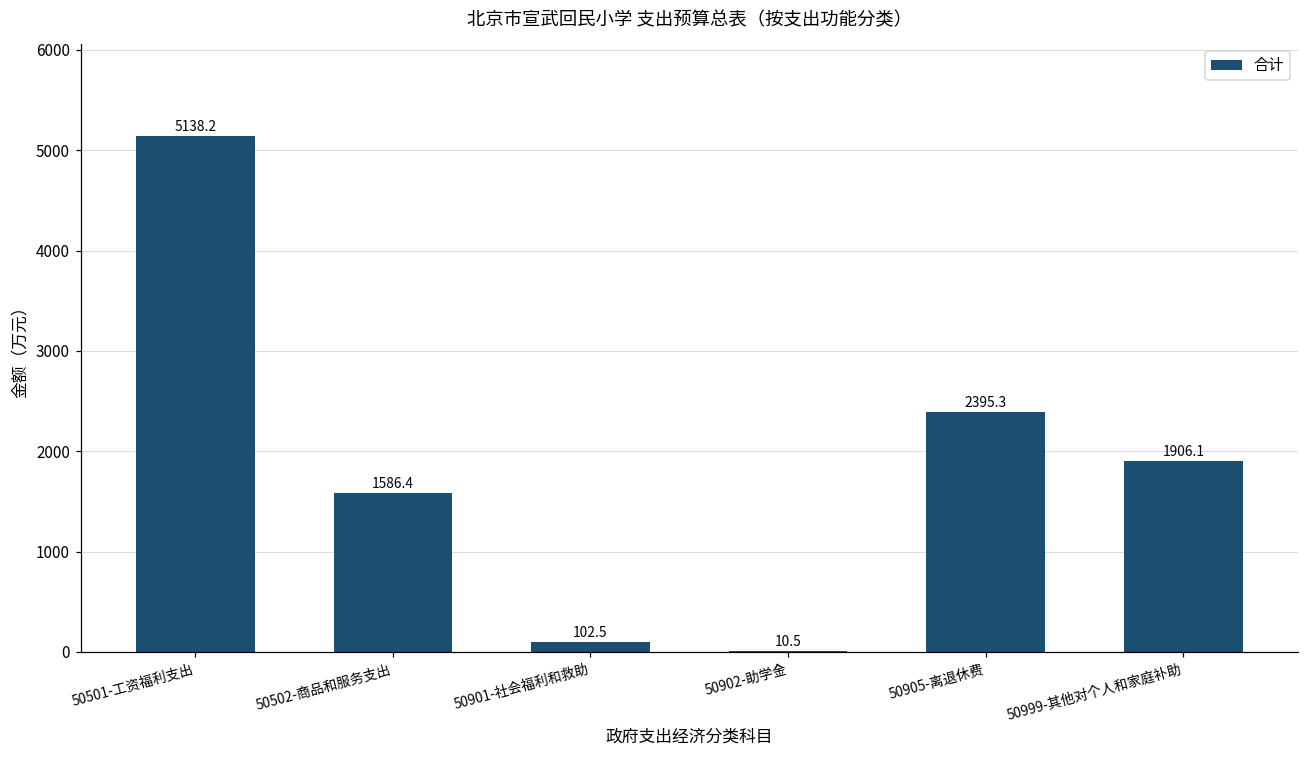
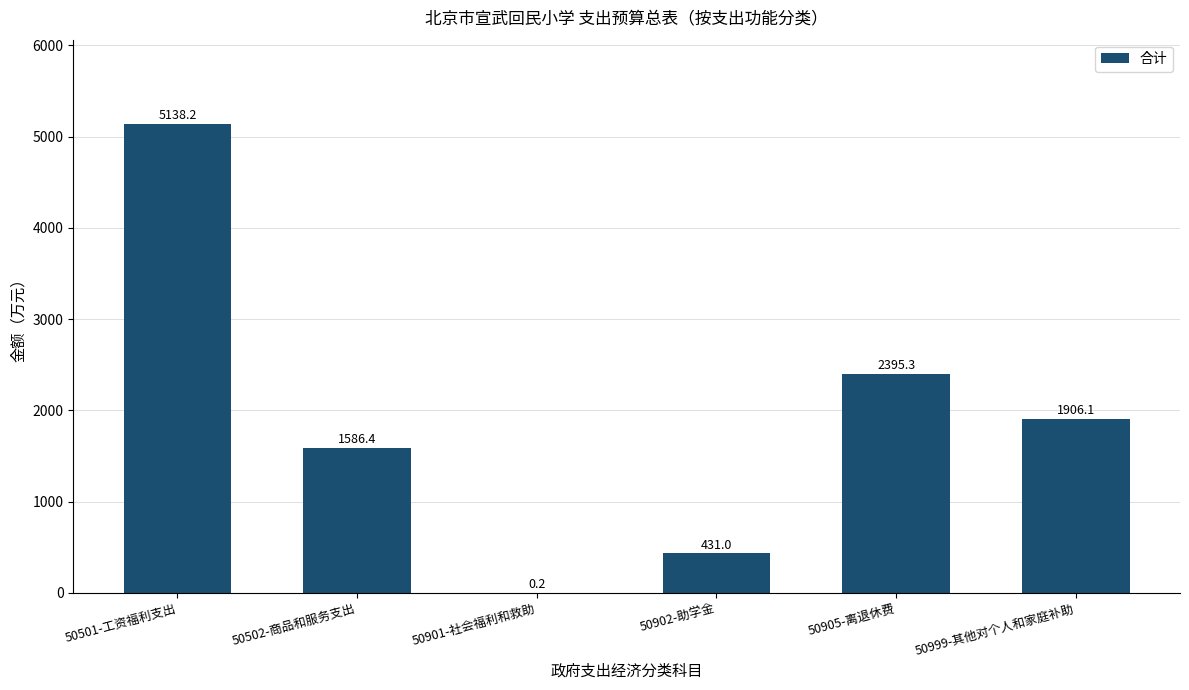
  {
    "50501-工资福利支出": 5138.2,
    "50502-商品和服务支出": 1586.4,
-   "50901-社会福利和救助": 102.5,
-   "50902-助学金": 10.5,
+   "50901-社会福利和救助": 0.2,
+   "50902-助学金": 431.0,
    "50905-离退休费": 2395.3,
    "50999-其他对个人和家庭补助": 1906.1
  }
